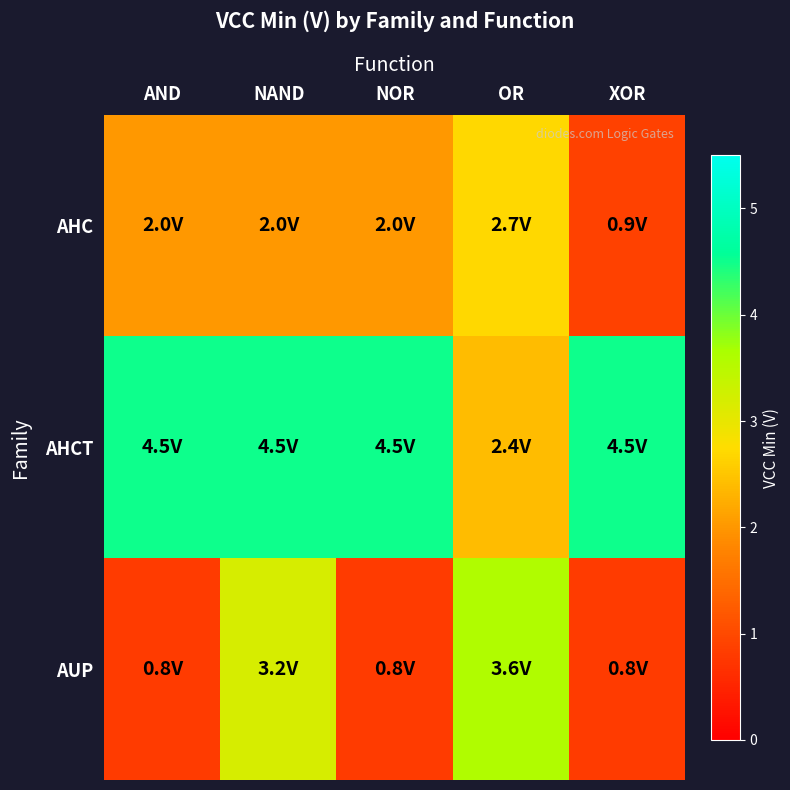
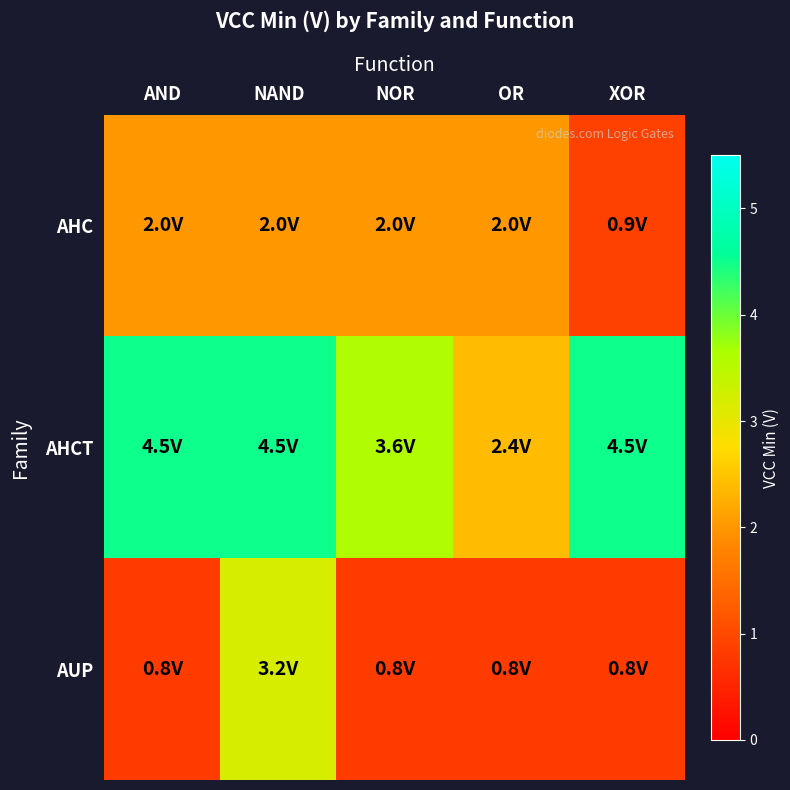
  {
    "AHC": {
      "AND": "2.0V",
      "NAND": "2.0V",
      "NOR": "2.0V",
-     "OR": "2.7V"
+     "OR": "2.0V"
    },
    "AHCT": {
      "AND": "4.5V",
      "NAND": "4.5V",
-     "NOR": "4.5V",
+     "NOR": "3.6V",
      "OR": "2.4V",
      "XOR": "4.5V"
    },
    "AUP": {
      "AND": "0.8V",
      "NAND": "3.2V",
      "NOR": "0.8V",
-     "OR": "3.6V",
+     "OR": "0.8V",
      "XOR": "0.8V"
    }
  }
